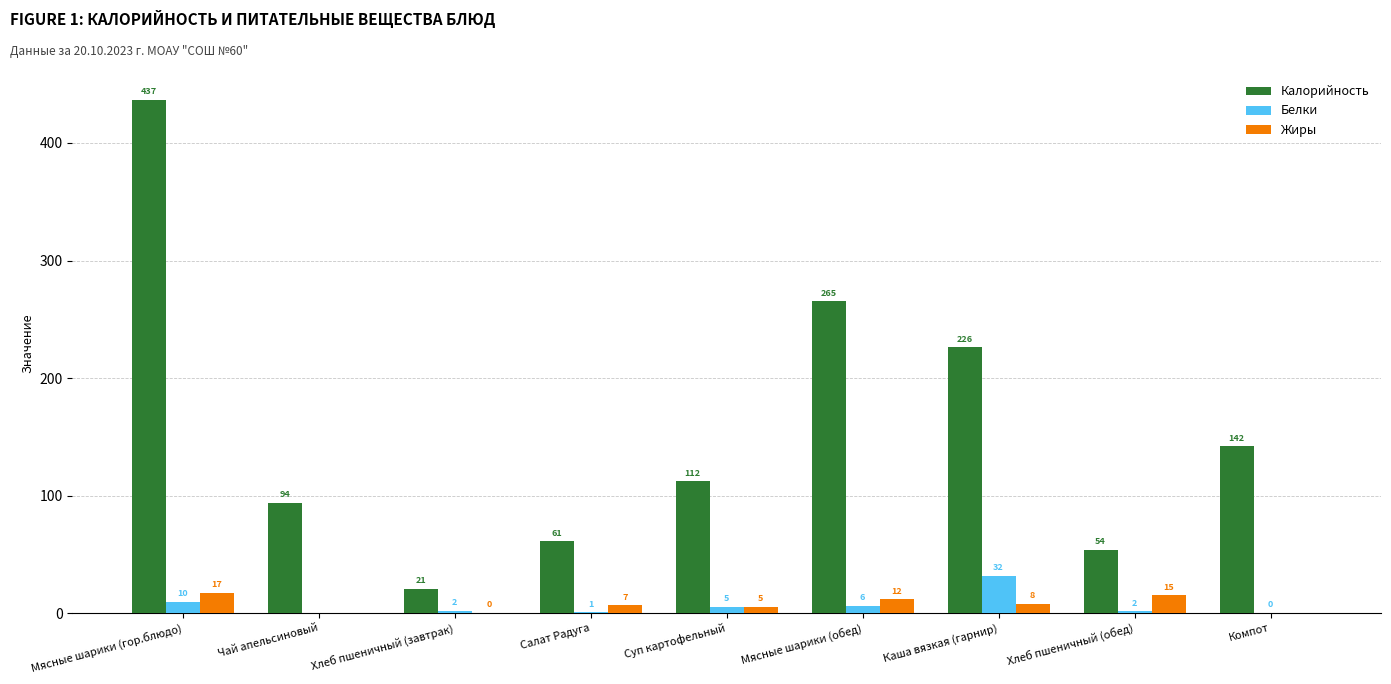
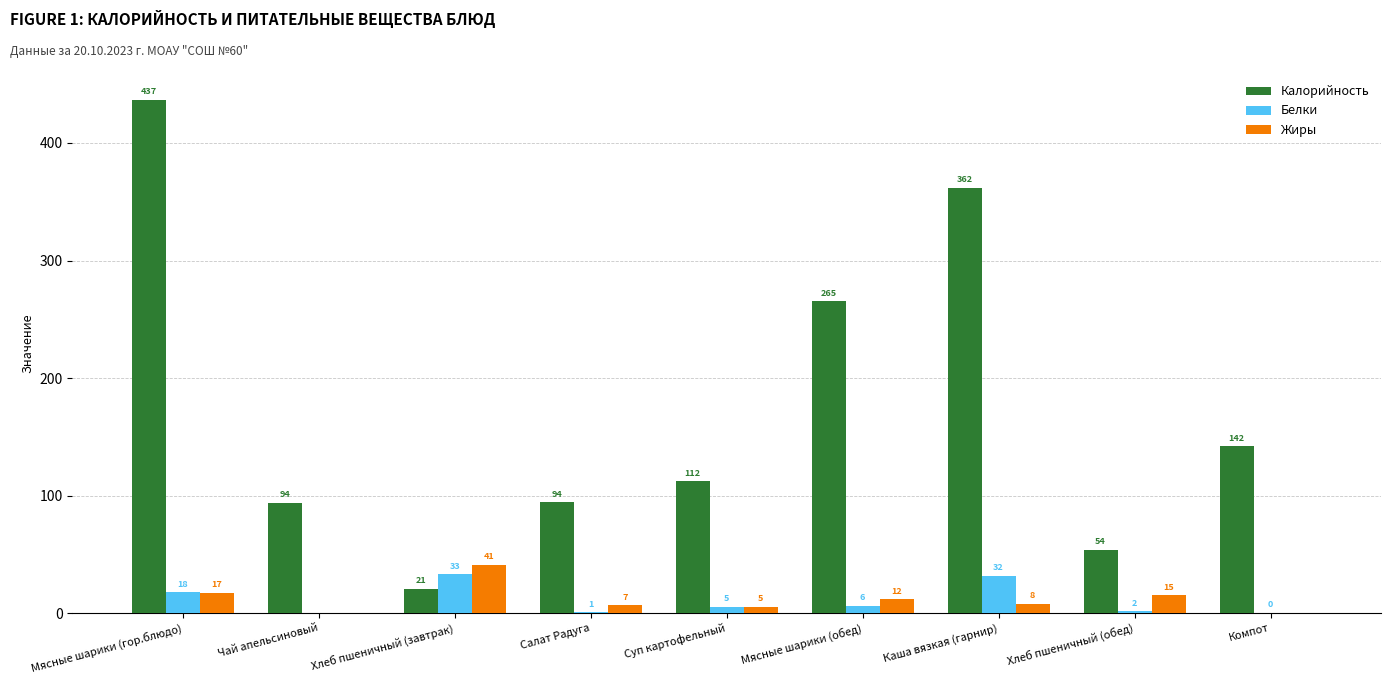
  {
    "Калорийность": {
      "Мясные шарики (гор.блюдо)": 437,
      "Чай апельсиновый": 94,
      "Хлеб пшеничный (завтрак)": 21,
-     "Салат Радуга": 61,
+     "Салат Радуга": 94,
      "Суп картофельный": 112,
      "Мясные шарики (обед)": 265,
-     "Каша вязкая (гарнир)": 226,
+     "Каша вязкая (гарнир)": 362,
      "Хлеб пшеничный (обед)": 54,
      "Компот": 142
    },
    "Белки": {
-     "Мясные шарики (гор.блюдо)": 10,
-     "Хлеб пшеничный (завтрак)": 2,
+     "Мясные шарики (гор.блюдо)": 18,
+     "Хлеб пшеничный (завтрак)": 33,
      "Салат Радуга": 1,
      "Суп картофельный": 5,
      "Мясные шарики (обед)": 6,
      "Каша вязкая (гарнир)": 32,
      "Хлеб пшеничный (обед)": 2,
      "Компот": 0
    },
    "Жиры": {
      "Мясные шарики (гор.блюдо)": 17,
-     "Хлеб пшеничный (завтрак)": 0,
+     "Хлеб пшеничный (завтрак)": 41,
      "Салат Радуга": 7,
      "Суп картофельный": 5,
      "Мясные шарики (обед)": 12,
      "Каша вязкая (гарнир)": 8,
      "Хлеб пшеничный (обед)": 15
    }
  }
